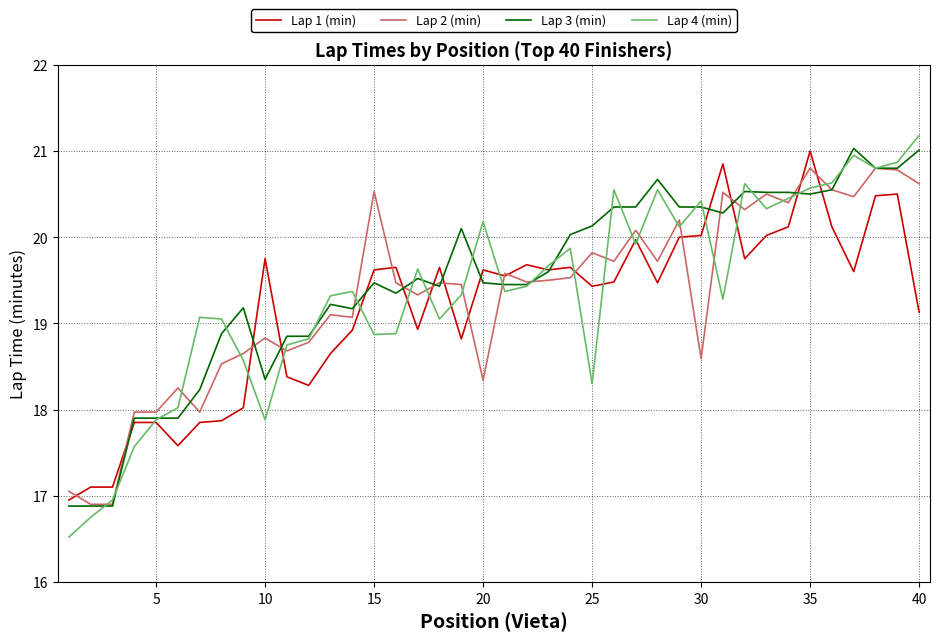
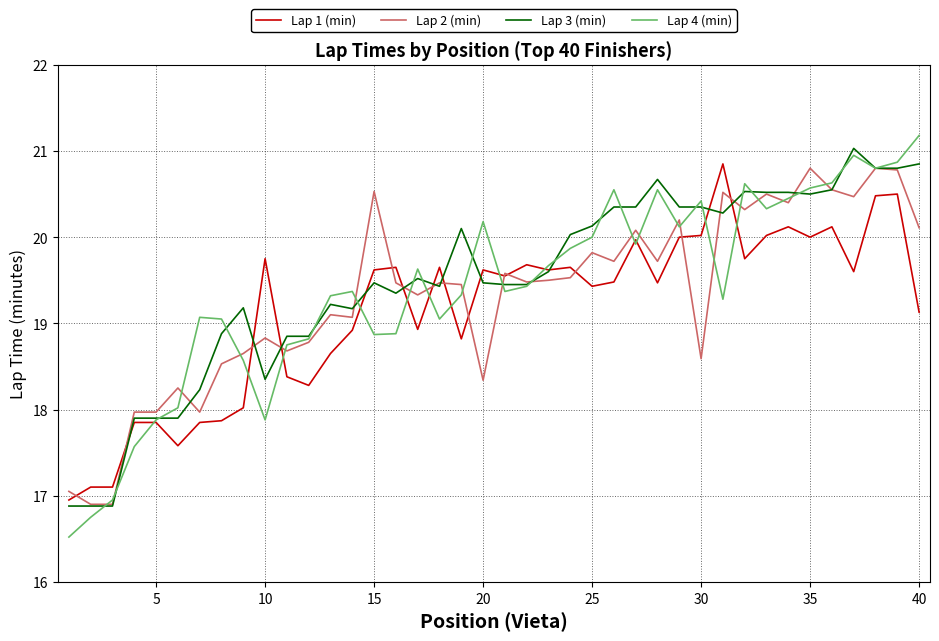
  {
    "Lap 1 (min)": {
      "10": 19.8,
      "15": 19.6,
      "20": 19.6,
      "25": 19.4,
      "30": 20,
-     "35": 21,
+     "35": 20,
      "40": 19.1
    },
    "Lap 2 (min)": {
      "5": 18.0,
      "10": 18.8,
      "15": 20.5,
      "20": 18.3,
      "25": 19.8,
      "30": 18.6,
      "35": 20.8,
-     "40": 20.6
+     "40": 20.1
    },
    "Lap 3 (min)": {
      "10": 18.4,
      "15": 19.5,
      "20": 19.5,
      "25": 20.1,
      "30": 20.4,
      "35": 20.5,
-     "40": 21.0
+     "40": 20.9
    },
    "Lap 4 (min)": {
      "10": 17.9,
      "15": 18.9,
      "20": 20.2,
-     "25": 18.3,
+     "25": 20.0,
      "30": 20.4,
      "35": 20.6,
      "40": 21.2
    }
  }
